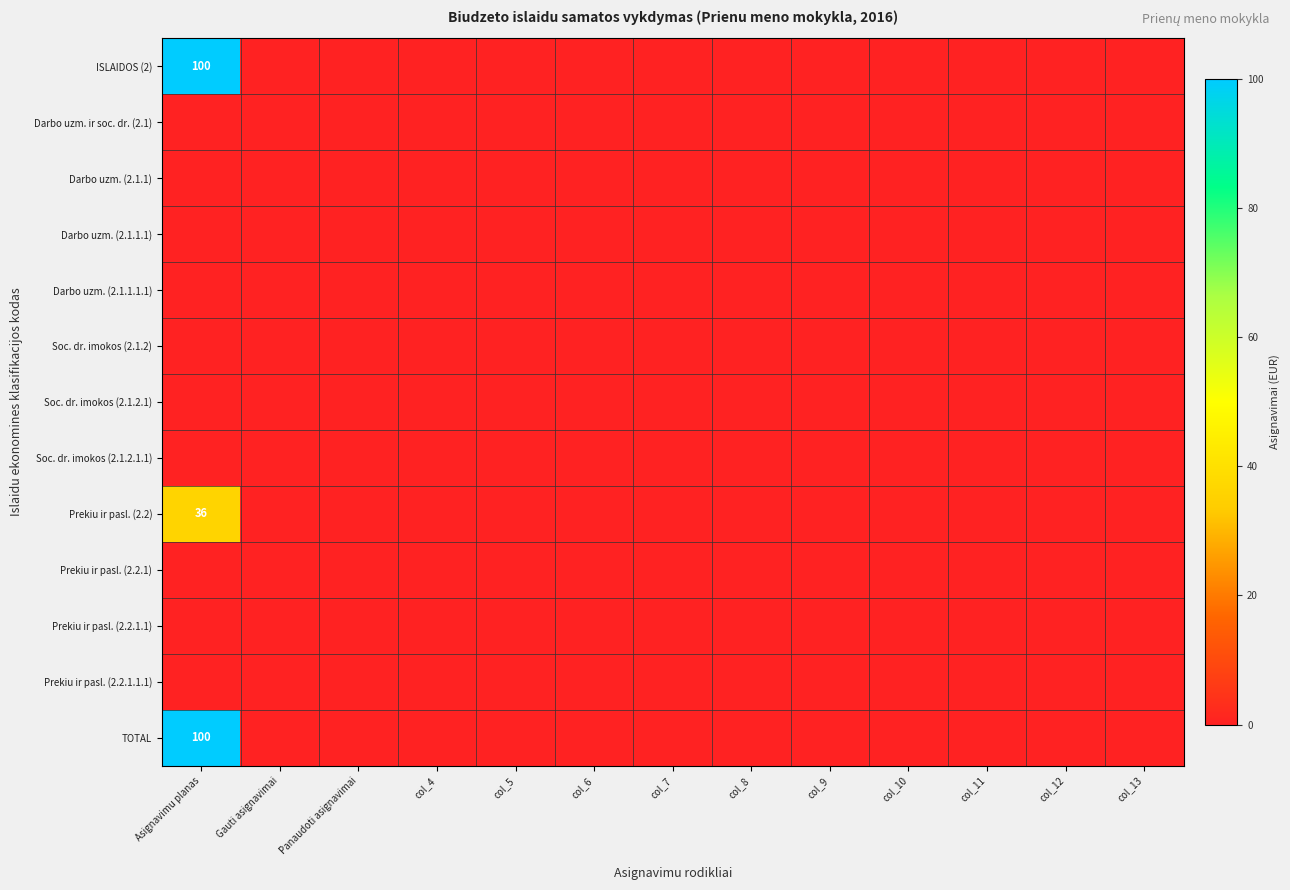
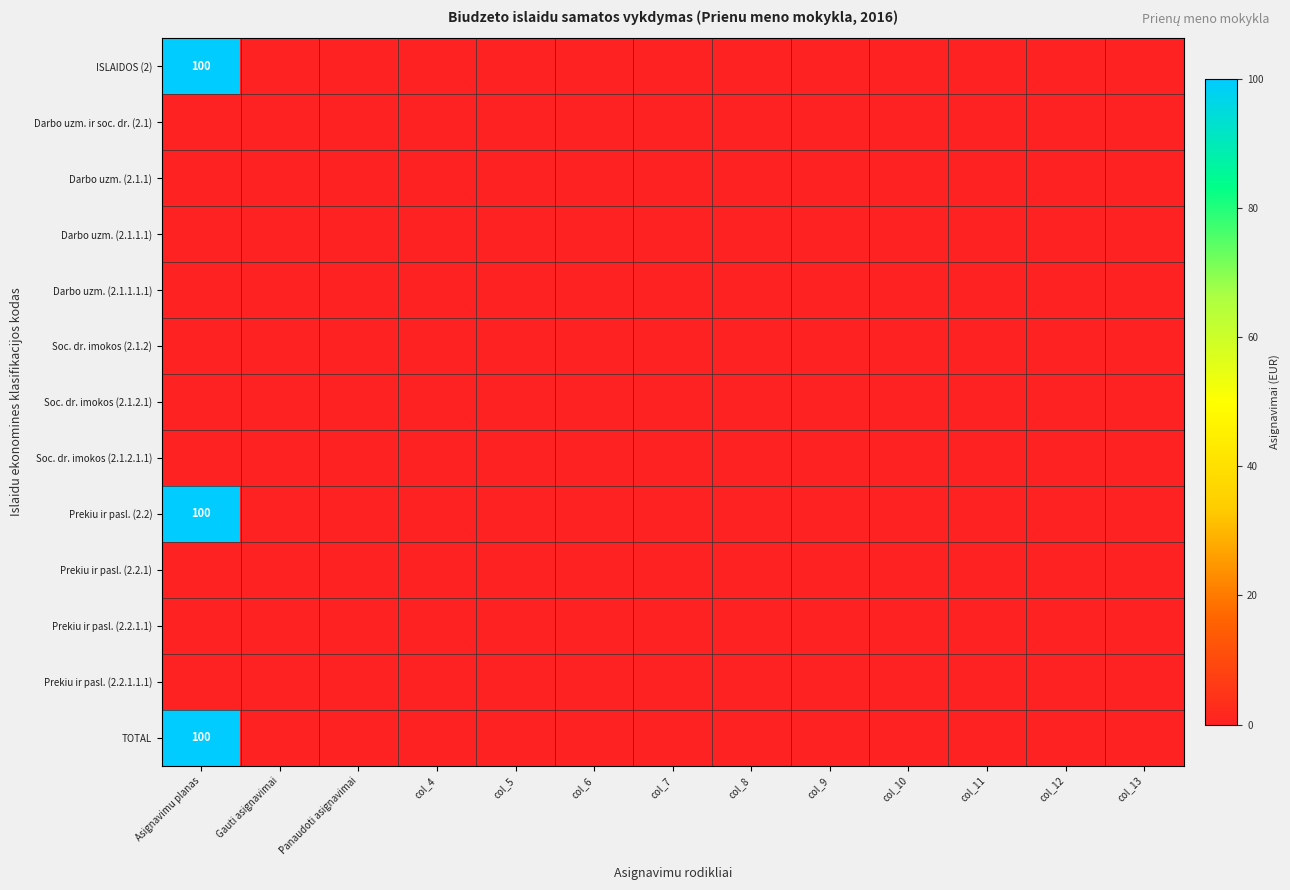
  {
    "ISLAIDOS (2)": {
      "Asignavimu planas": 100
    },
    "Prekiu ir pasl. (2.2)": {
-     "Asignavimu planas": 36
+     "Asignavimu planas": 100
    },
    "TOTAL": {
      "Asignavimu planas": 100
    }
  }
